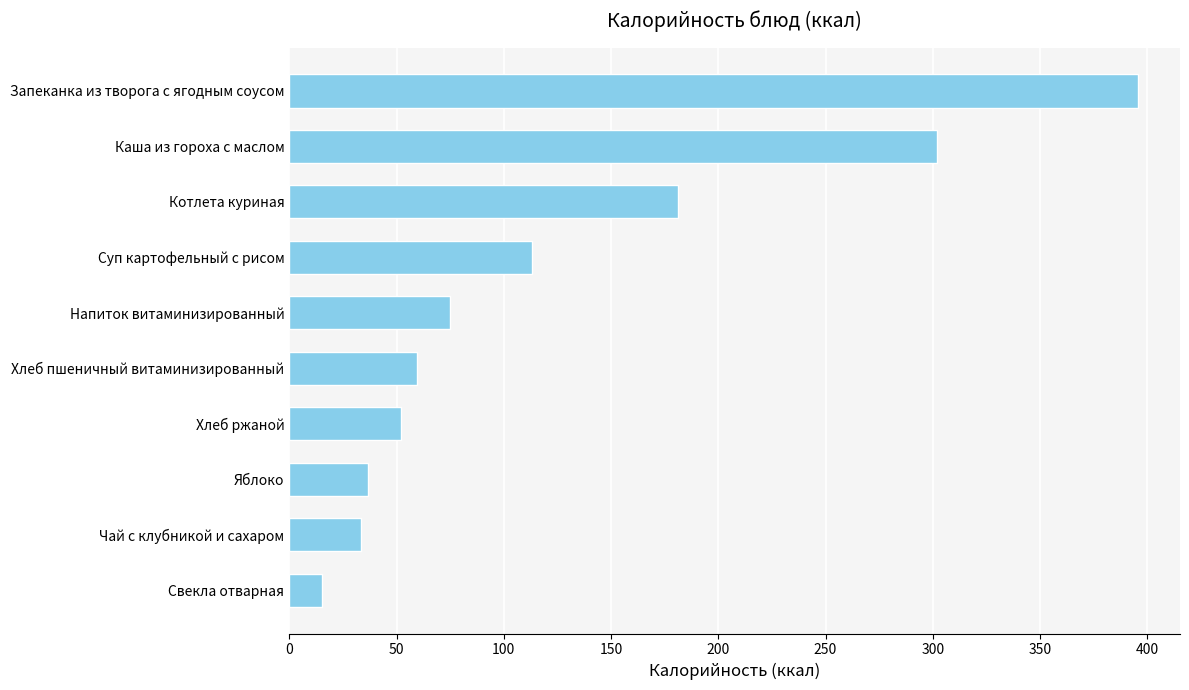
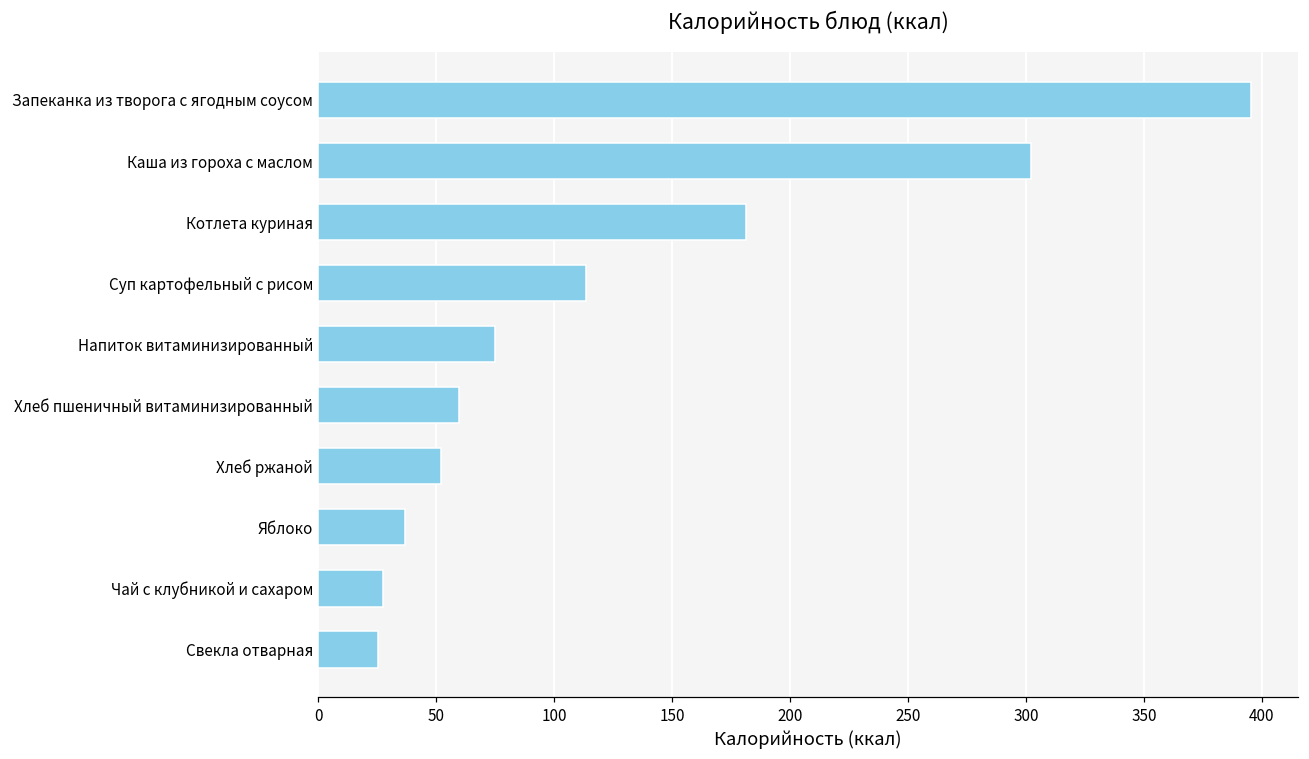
  {
    "Запеканка из творога с ягодным соусом": 396,
    "Каша из гороха с маслом": 302,
    "Котлета куриная": 181,
    "Суп картофельный с рисом": 113,
    "Напиток витаминизированный": 75,
    "Хлеб пшеничный витаминизированный": 60,
    "Хлеб ржаной": 52,
    "Яблоко": 37,
-   "Чай с клубникой и сахаром": 33,
-   "Свекла отварная": 15
+   "Чай с клубникой и сахаром": 28,
+   "Свекла отварная": 25
  }
